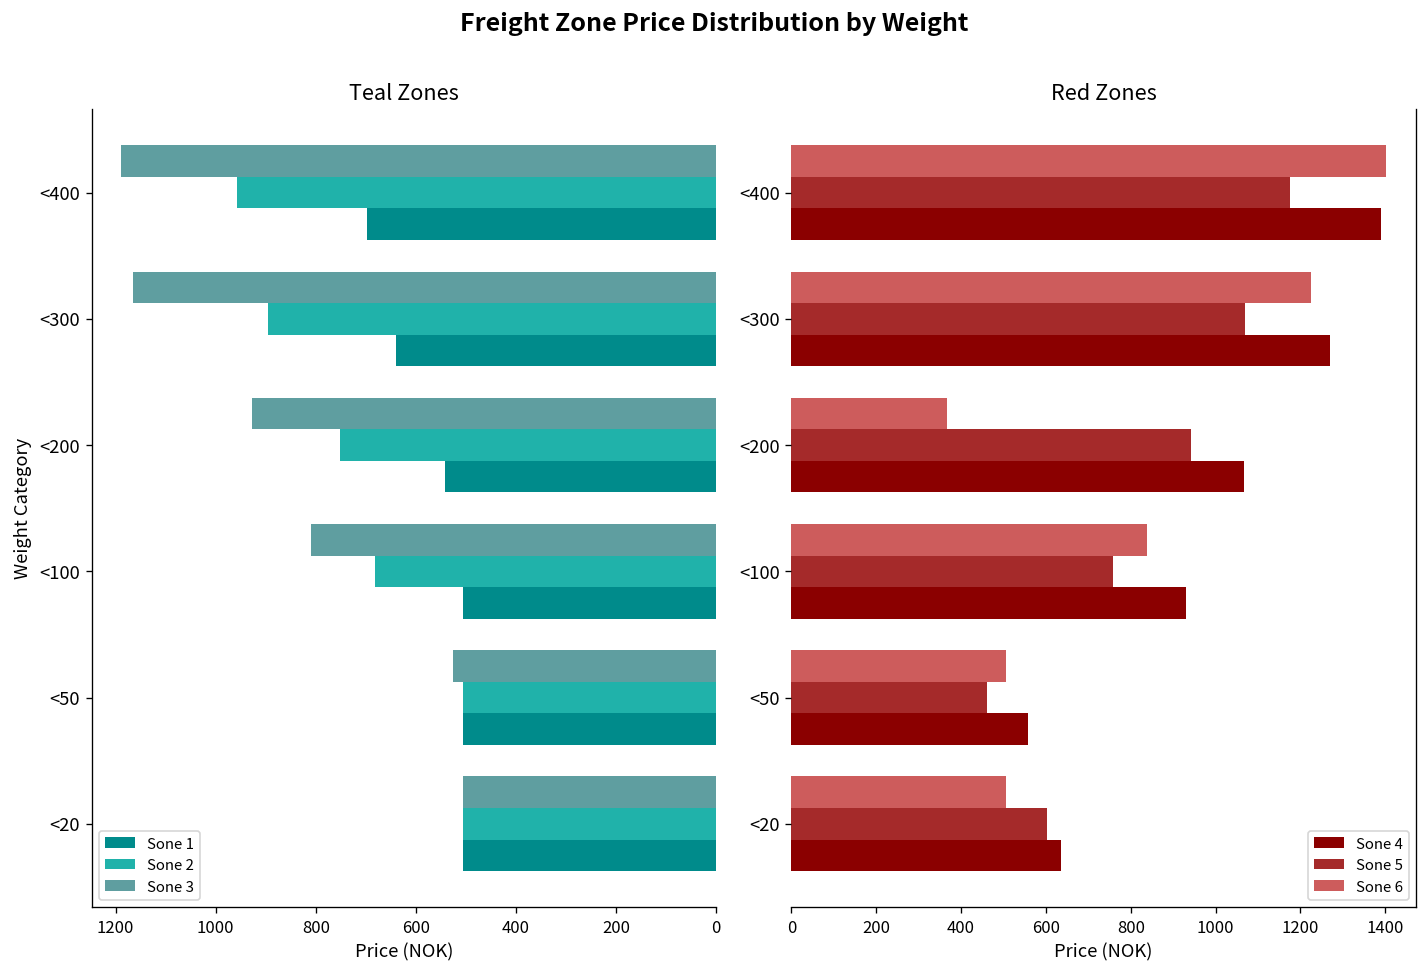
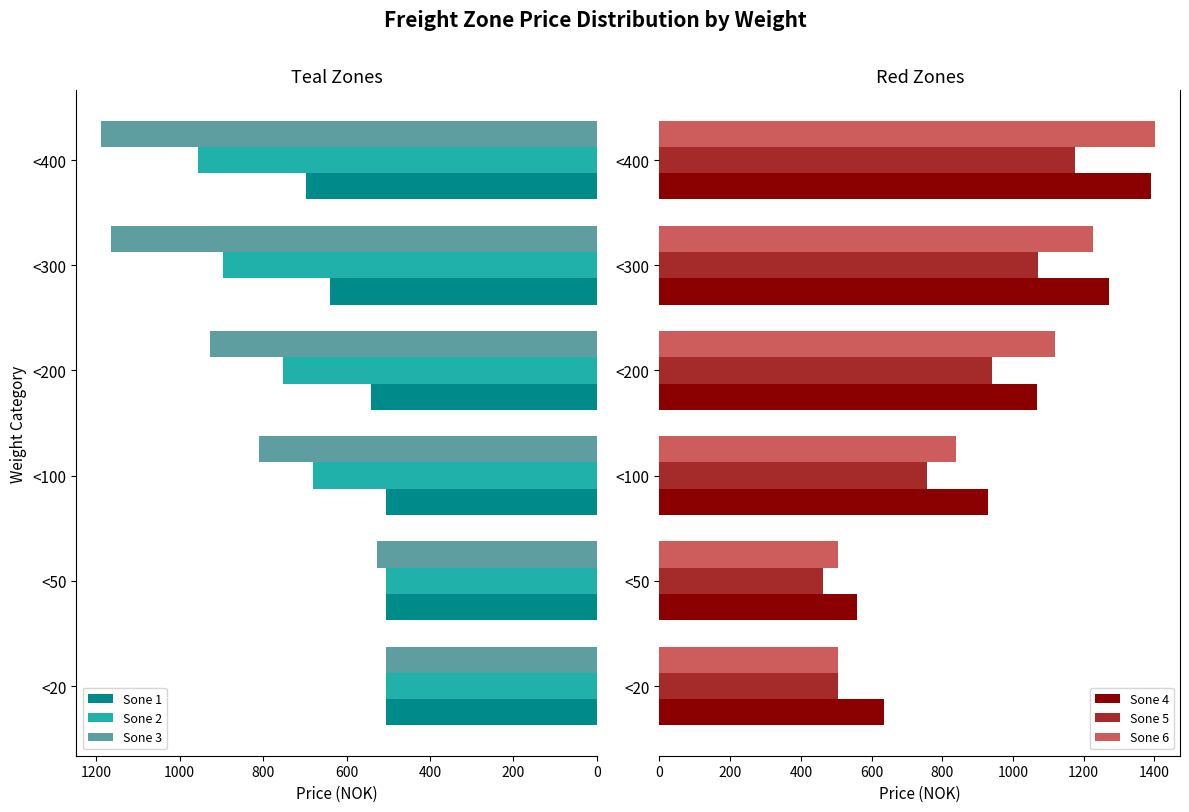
  {
    "Teal Zones": {
      "Sone 3": {
        "<400": 1190,
        "<300": 1160,
        "<200": 930,
        "<100": 810,
        "<50": 530,
        "<20": 510
      }
    },
    "Red Zones": {
      "Sone 4": {
        "<400": 1390,
        "<300": 1270,
        "<200": 1070,
        "<100": 930,
        "<50": 560,
        "<20": 640
      },
      "Sone 5": {
        "<400": 1180,
        "<300": 1070,
        "<200": 940,
        "<100": 760,
        "<50": 460,
-       "<20": 600
+       "<20": 510
      },
      "Sone 6": {
        "<400": 1400,
        "<300": 1230,
-       "<200": 370,
+       "<200": 1120,
        "<100": 840,
        "<50": 510,
        "<20": 510
      }
    }
  }
